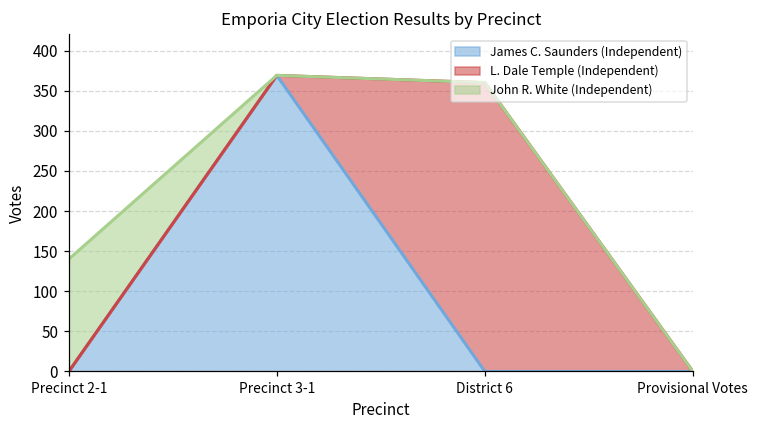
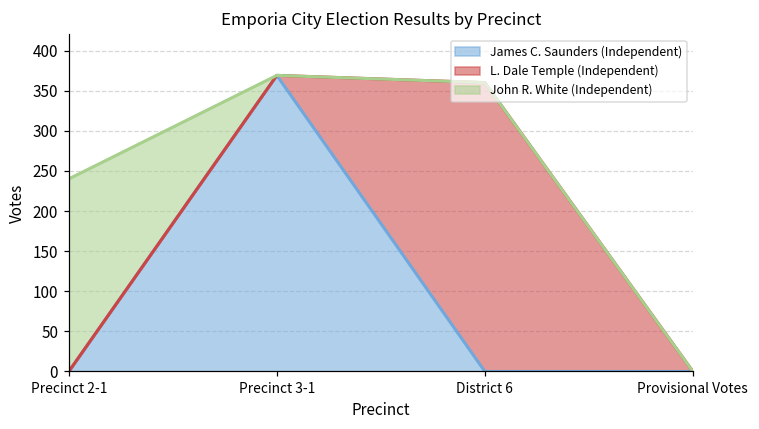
  {
    "James C. Saunders (Independent)": {
      "District 6": 0
    },
    "John R. White (Independent)": {
-     "Precinct 2-1": 140
+     "Precinct 2-1": 240
    }
  }
